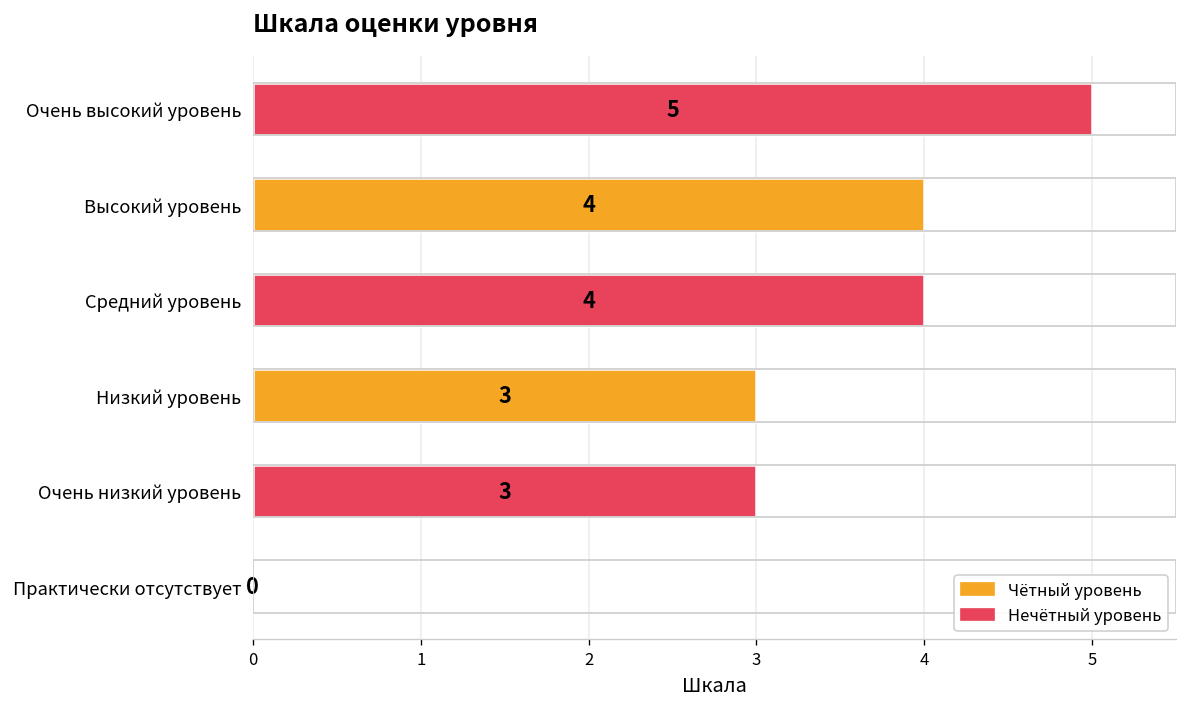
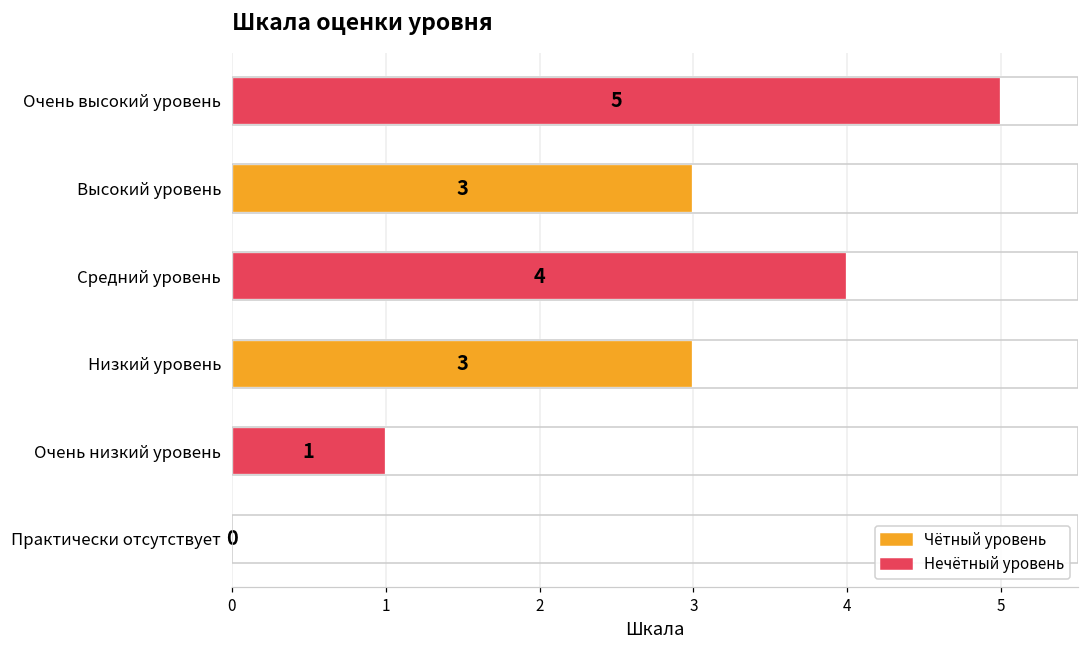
  {
    "Очень высокий уровень": 5,
-   "Высокий уровень": 4,
+   "Высокий уровень": 3,
    "Средний уровень": 4,
    "Низкий уровень": 3,
-   "Очень низкий уровень": 3,
+   "Очень низкий уровень": 1,
    "Практически отсутствует": 0
  }
